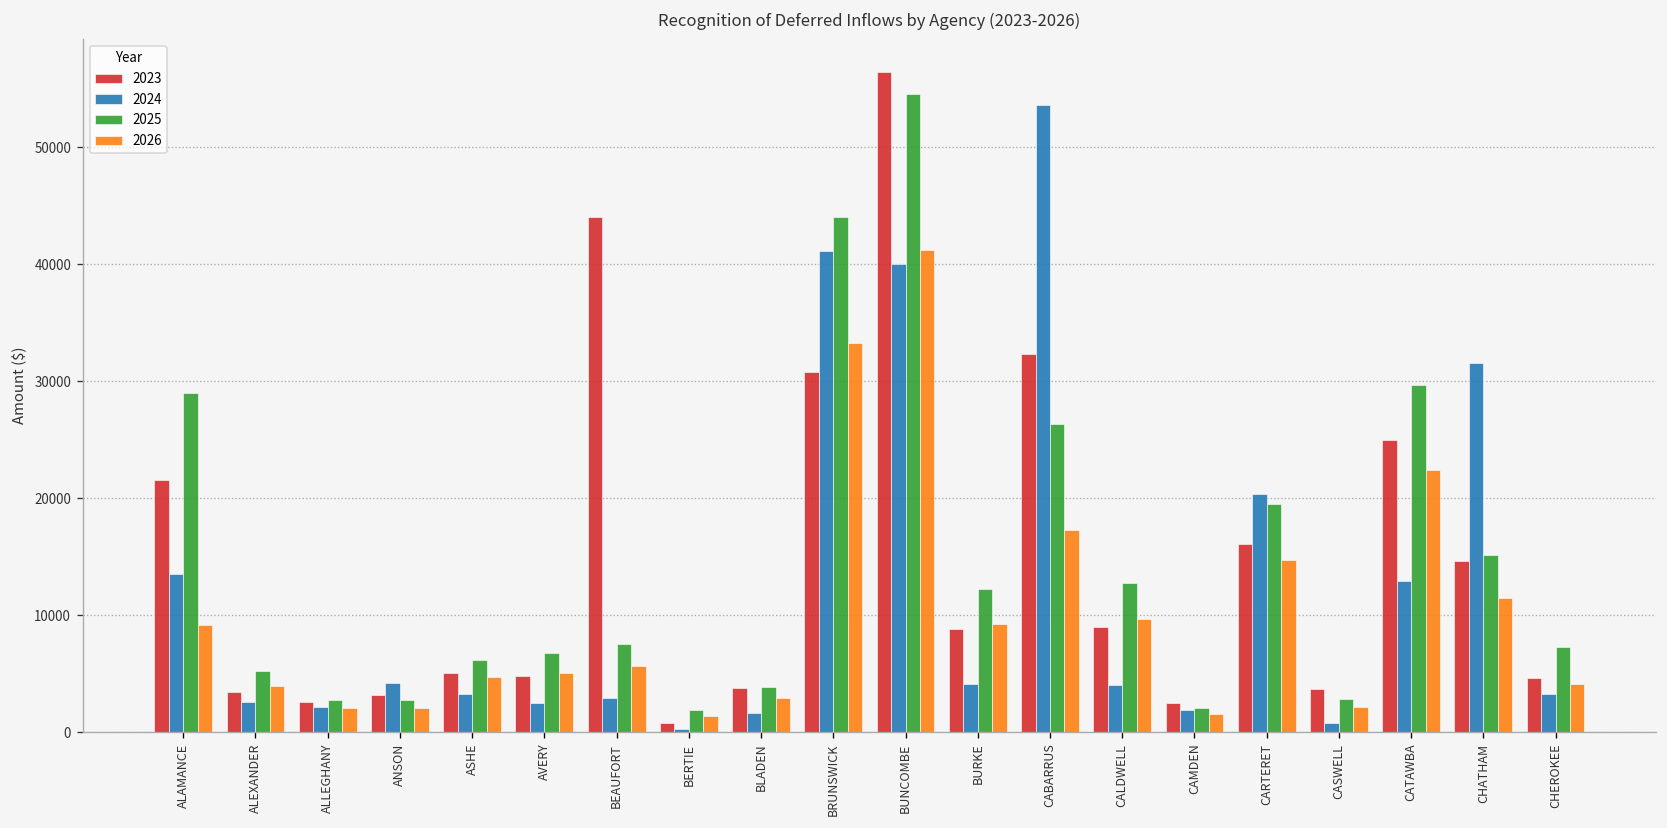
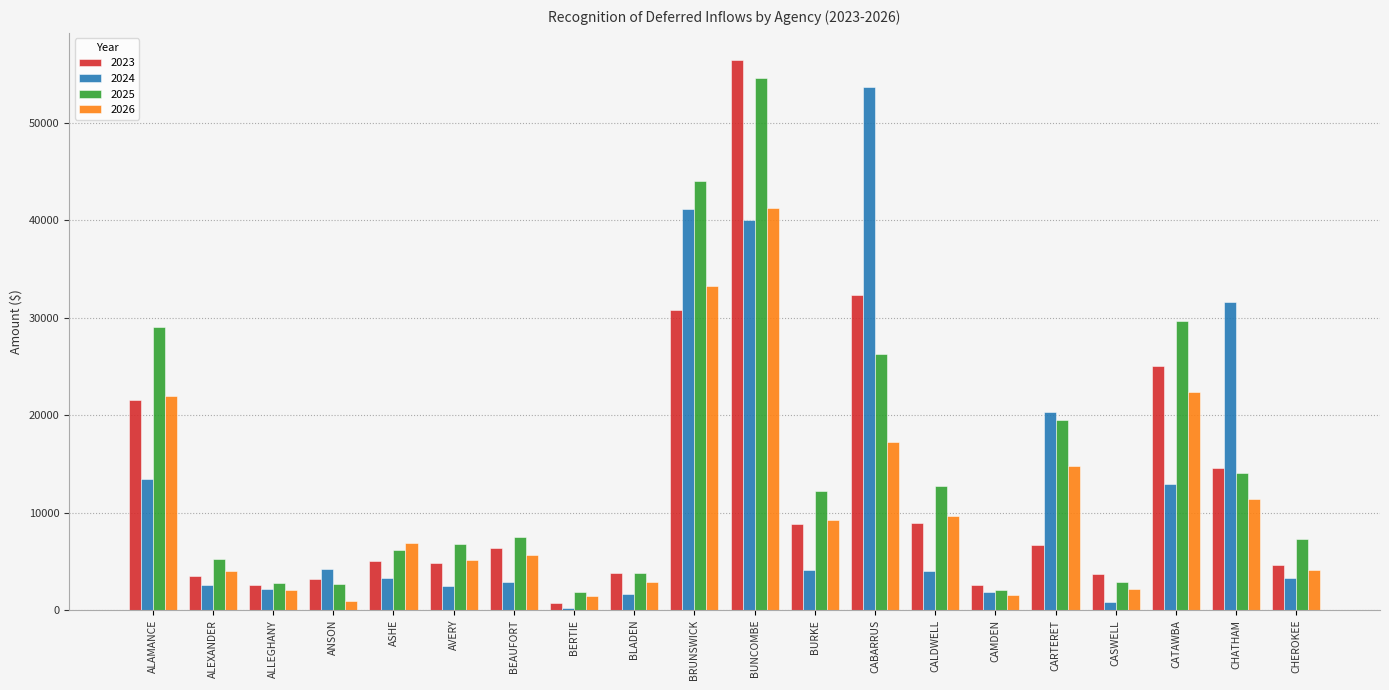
  {
    "2023": {
      "ALAMANCE": 22000,
      "ALEXANDER": 3000,
      "ALLEGHANY": 3000,
      "ANSON": 3000,
      "ASHE": 5000,
      "AVERY": 5000,
-     "BEAUFORT": 44000,
+     "BEAUFORT": 6000,
      "BERTIE": 1000,
      "BLADEN": 4000,
      "BRUNSWICK": 31000,
      "BUNCOMBE": 56000,
      "BURKE": 9000,
      "CABARRUS": 32000,
      "CALDWELL": 9000,
      "CAMDEN": 3000,
-     "CARTERET": 16000,
+     "CARTERET": 7000,
      "CASWELL": 4000,
      "CATAWBA": 25000,
      "CHATHAM": 15000,
      "CHEROKEE": 5000
    },
    "2024": {
      "ALAMANCE": 13000,
      "ALEXANDER": 3000,
      "ALLEGHANY": 2000,
      "ANSON": 4000,
      "ASHE": 3000,
      "AVERY": 3000,
      "BEAUFORT": 3000,
      "BLADEN": 2000,
      "BRUNSWICK": 41000,
      "BUNCOMBE": 40000,
      "BURKE": 4000,
      "CABARRUS": 54000,
      "CALDWELL": 4000,
      "CAMDEN": 2000,
      "CARTERET": 20000,
      "CASWELL": 1000,
      "CATAWBA": 13000,
      "CHATHAM": 32000,
      "CHEROKEE": 3000
    },
    "2025": {
      "ALAMANCE": 29000,
      "ALEXANDER": 5000,
      "ALLEGHANY": 3000,
      "ANSON": 3000,
      "ASHE": 6000,
      "AVERY": 7000,
      "BEAUFORT": 7000,
      "BERTIE": 2000,
      "BLADEN": 4000,
      "BRUNSWICK": 44000,
      "BUNCOMBE": 55000,
      "BURKE": 12000,
      "CABARRUS": 26000,
      "CALDWELL": 13000,
      "CAMDEN": 2000,
      "CARTERET": 19000,
      "CASWELL": 3000,
      "CATAWBA": 30000,
-     "CHATHAM": 15000,
+     "CHATHAM": 14000,
      "CHEROKEE": 7000
    },
    "2026": {
-     "ALAMANCE": 9000,
+     "ALAMANCE": 22000,
      "ALEXANDER": 4000,
      "ALLEGHANY": 2000,
-     "ANSON": 2000,
-     "ASHE": 5000,
+     "ANSON": 1000,
+     "ASHE": 7000,
      "AVERY": 5000,
      "BEAUFORT": 6000,
      "BERTIE": 1000,
      "BLADEN": 3000,
      "BRUNSWICK": 33000,
      "BUNCOMBE": 41000,
      "BURKE": 9000,
      "CABARRUS": 17000,
      "CALDWELL": 10000,
      "CAMDEN": 2000,
      "CARTERET": 15000,
      "CASWELL": 2000,
      "CATAWBA": 22000,
      "CHATHAM": 11000,
      "CHEROKEE": 4000
    }
  }
